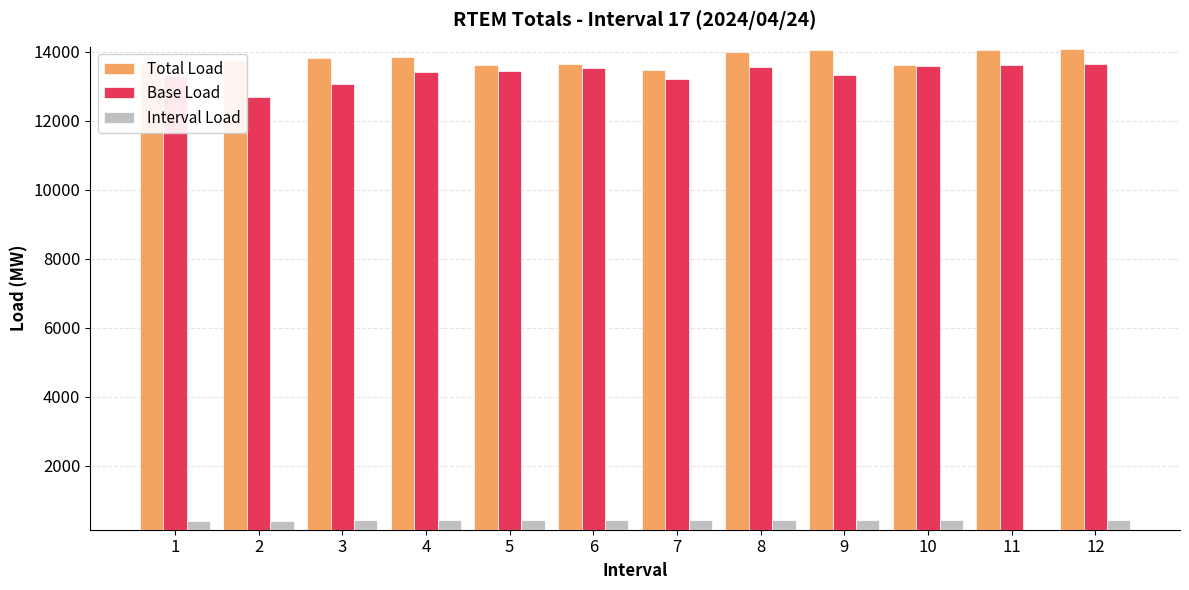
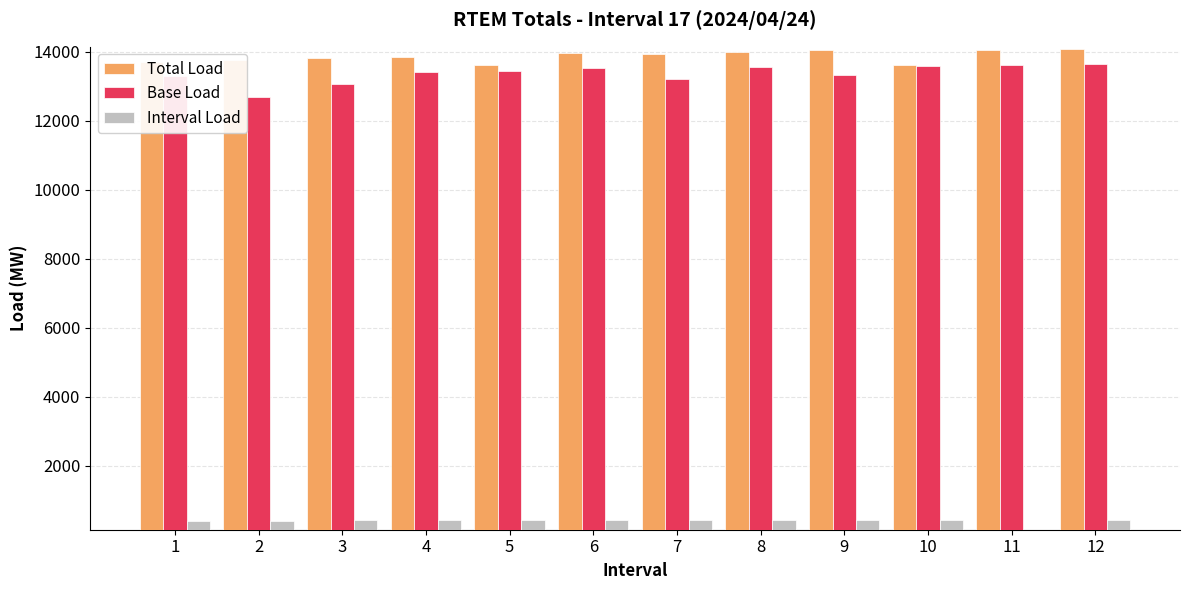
  {
    "Total Load": {
      "3": 13800,
      "4": 13800,
      "5": 13600,
-     "6": 13600,
-     "7": 13500,
+     "6": 14000,
+     "7": 13900,
      "8": 14000,
      "9": 14000,
      "10": 13600,
      "11": 14100,
      "12": 14100
    },
    "Base Load": {
      "2": 12700,
      "3": 13100,
      "4": 13400,
      "5": 13500,
      "6": 13500,
      "7": 13200,
      "8": 13600,
      "9": 13300,
      "10": 13600,
      "11": 13600,
      "12": 13600
    },
    "Interval Load": {
      "1": 400,
      "2": 400,
      "3": 400,
      "4": 400,
      "5": 400,
      "6": 400,
      "7": 400,
      "8": 400,
      "9": 400,
      "10": 400,
      "11": 200,
      "12": 400
    }
  }
